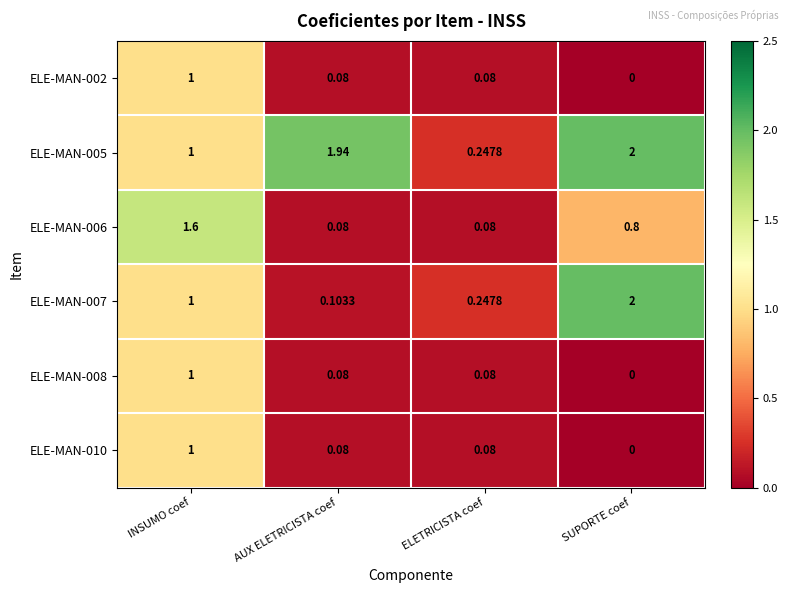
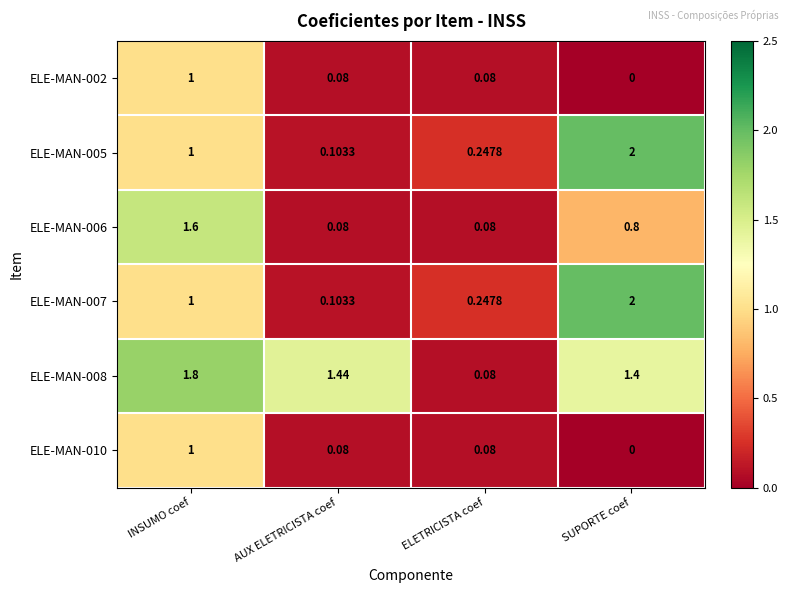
  {
    "ELE-MAN-002": {
      "INSUMO coef": 1,
      "AUX ELETRICISTA coef": 0.08,
      "ELETRICISTA coef": 0.08,
      "SUPORTE coef": 0
    },
    "ELE-MAN-005": {
      "INSUMO coef": 1,
-     "AUX ELETRICISTA coef": 1.94,
+     "AUX ELETRICISTA coef": 0.1033,
      "ELETRICISTA coef": 0.2478,
      "SUPORTE coef": 2
    },
    "ELE-MAN-006": {
      "INSUMO coef": 1.6,
      "AUX ELETRICISTA coef": 0.08,
      "ELETRICISTA coef": 0.08,
      "SUPORTE coef": 0.8
    },
    "ELE-MAN-007": {
      "INSUMO coef": 1,
      "AUX ELETRICISTA coef": 0.1033,
      "ELETRICISTA coef": 0.2478,
      "SUPORTE coef": 2
    },
    "ELE-MAN-008": {
-     "INSUMO coef": 1,
-     "AUX ELETRICISTA coef": 0.08,
+     "INSUMO coef": 1.8,
+     "AUX ELETRICISTA coef": 1.44,
      "ELETRICISTA coef": 0.08,
-     "SUPORTE coef": 0
+     "SUPORTE coef": 1.4
    },
    "ELE-MAN-010": {
      "INSUMO coef": 1,
      "AUX ELETRICISTA coef": 0.08,
      "ELETRICISTA coef": 0.08,
      "SUPORTE coef": 0
    }
  }
